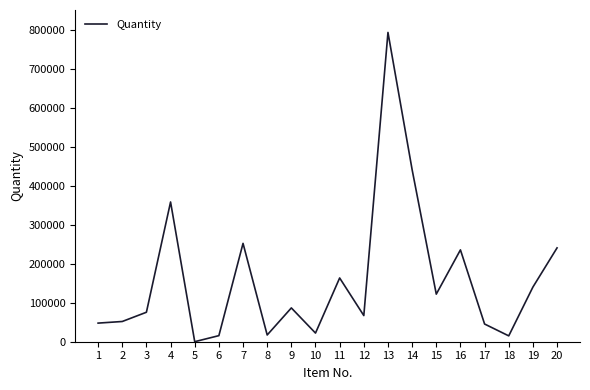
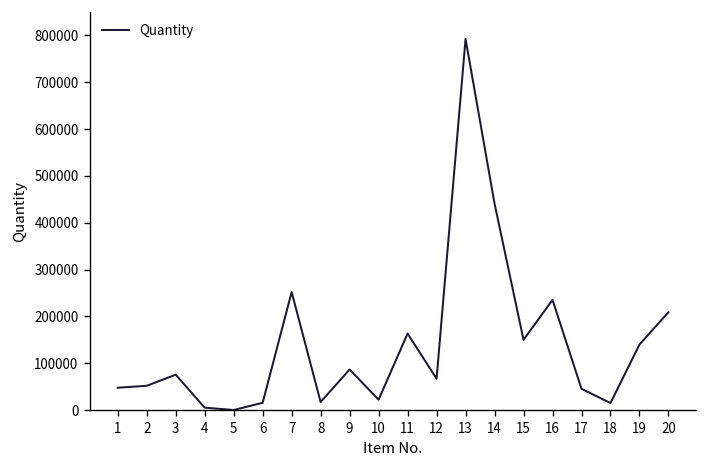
  {
    "1": 50000,
    "2": 50000,
    "3": 80000,
-   "4": 360000,
+   "4": 10000,
    "5": 0,
    "6": 20000,
    "7": 250000,
    "8": 20000,
    "9": 90000,
    "10": 20000,
    "11": 160000,
    "12": 70000,
    "13": 790000,
    "14": 440000,
-   "15": 120000,
+   "15": 150000,
    "16": 240000,
    "17": 50000,
    "18": 20000,
    "19": 140000,
-   "20": 240000
+   "20": 210000
  }
